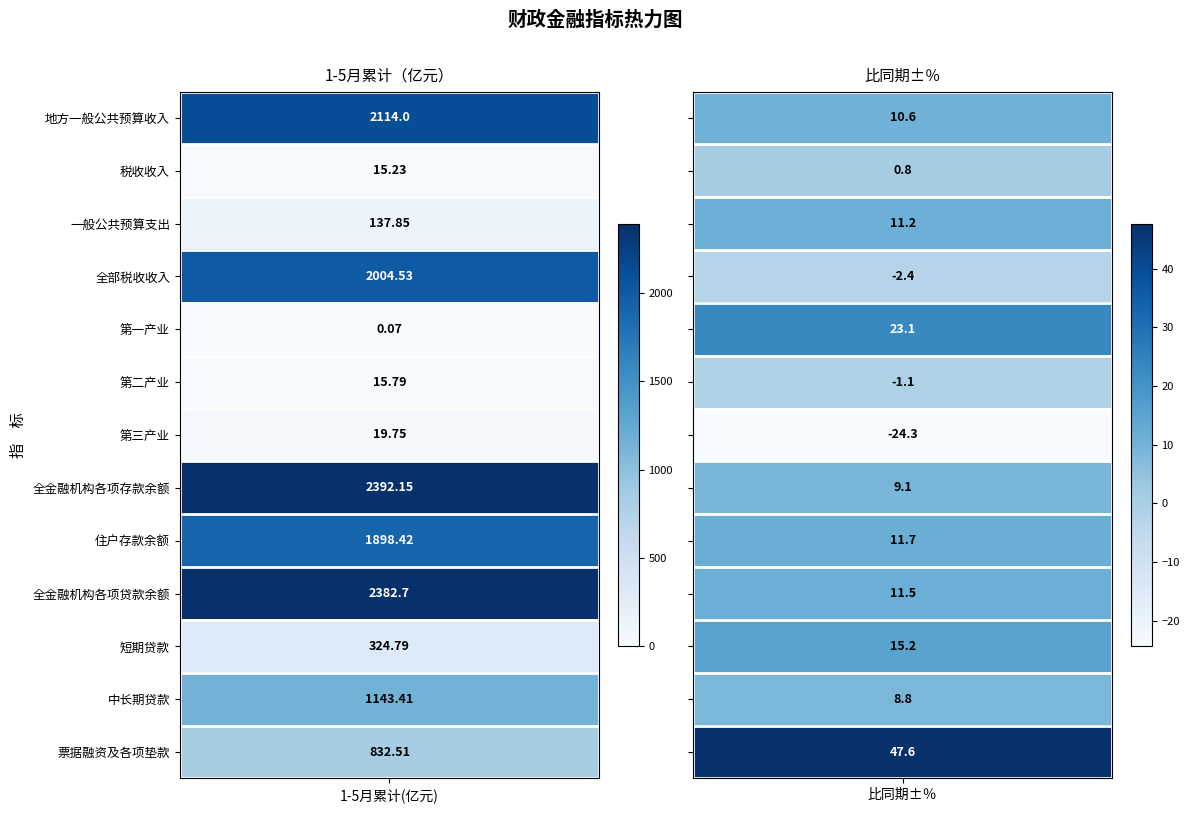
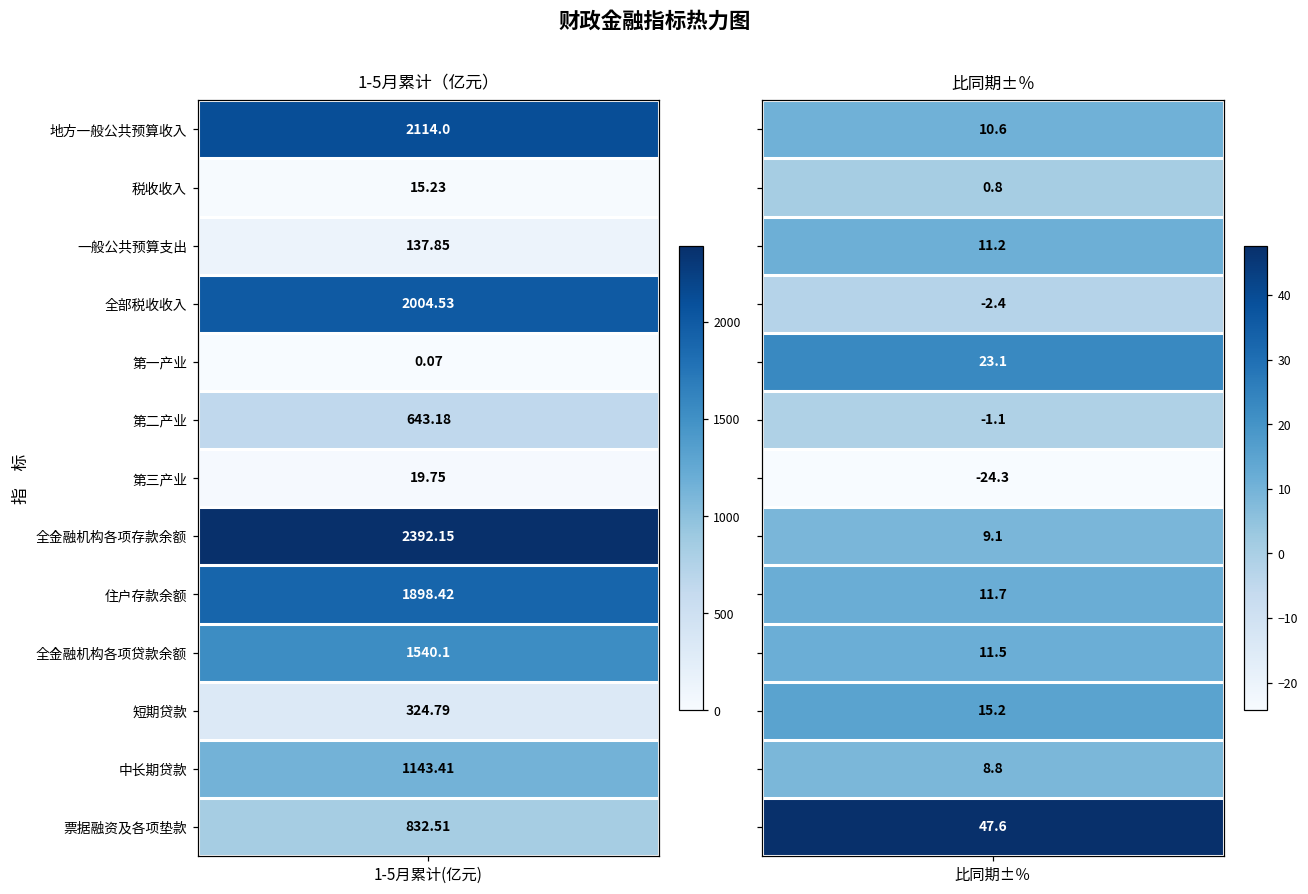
  {
    "1-5月累计（亿元）": {
      "地方一般公共预算收入": {
        "1-5月累计(亿元)": 2114.0
      },
      "税收收入": {
        "1-5月累计(亿元)": 15.23
      },
      "一般公共预算支出": {
        "1-5月累计(亿元)": 137.85
      },
      "全部税收收入": {
        "1-5月累计(亿元)": 2004.53
      },
      "第一产业": {
        "1-5月累计(亿元)": 0.07
      },
      "第二产业": {
-       "1-5月累计(亿元)": 15.79
+       "1-5月累计(亿元)": 643.18
      },
      "第三产业": {
        "1-5月累计(亿元)": 19.75
      },
      "全金融机构各项存款余额": {
        "1-5月累计(亿元)": 2392.15
      },
      "住户存款余额": {
        "1-5月累计(亿元)": 1898.42
      },
      "全金融机构各项贷款余额": {
-       "1-5月累计(亿元)": 2382.7
+       "1-5月累计(亿元)": 1540.1
      },
      "短期贷款": {
        "1-5月累计(亿元)": 324.79
      },
      "中长期贷款": {
        "1-5月累计(亿元)": 1143.41
      },
      "票据融资及各项垫款": {
        "1-5月累计(亿元)": 832.51
      }
    }
  }
